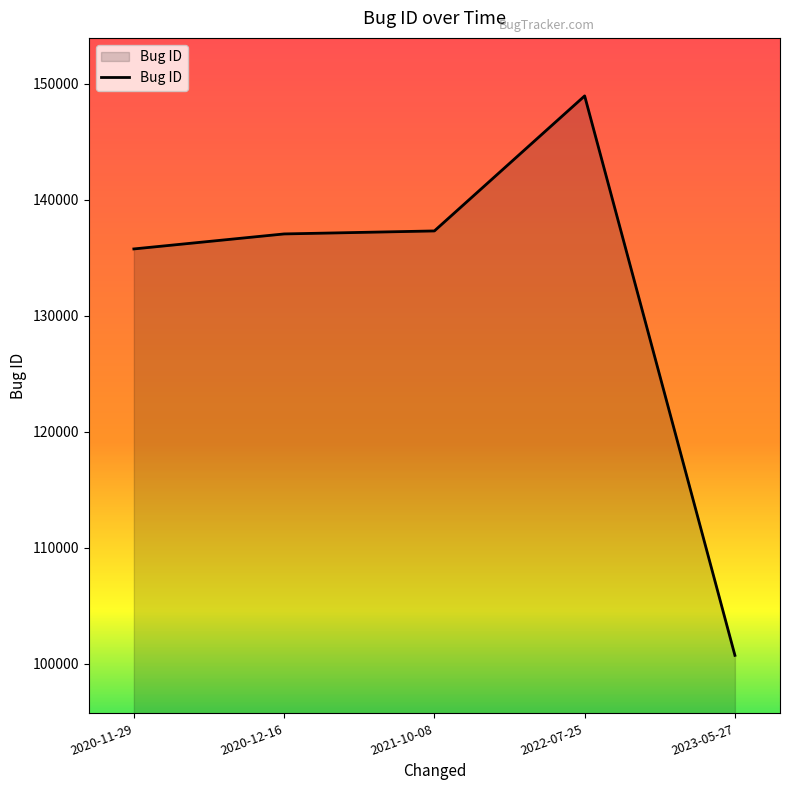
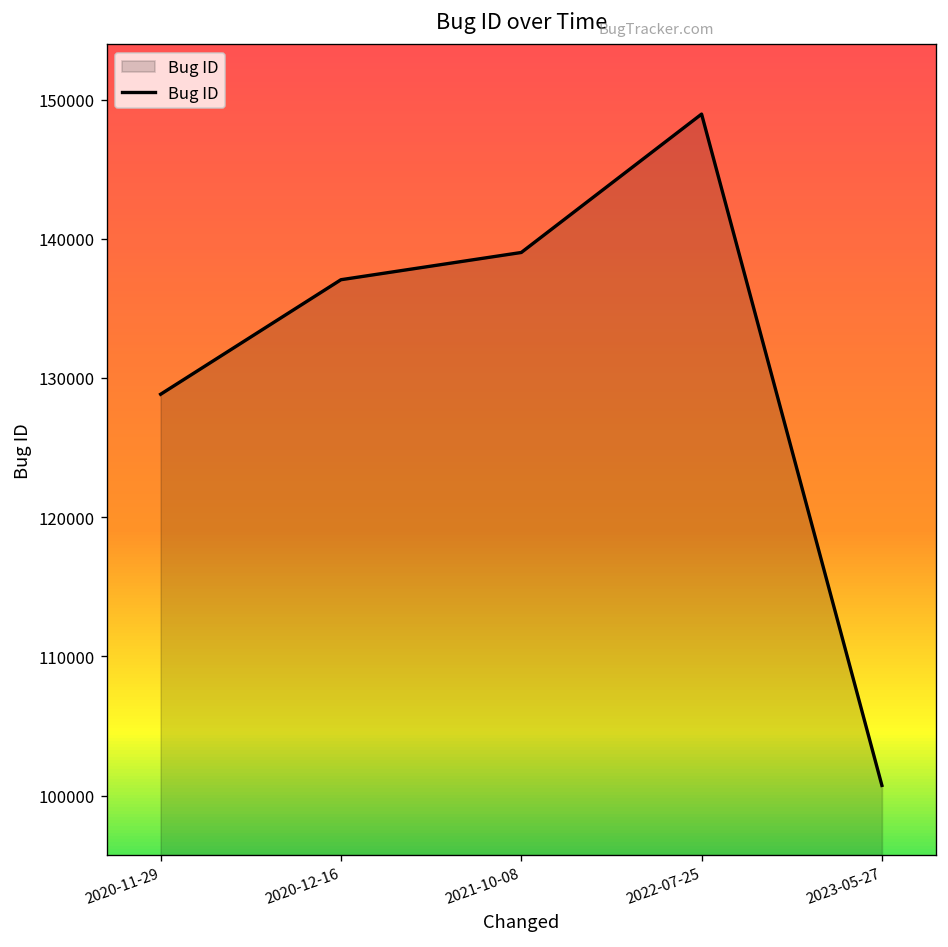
  {
-   "2020-11-29": 135800,
+   "2020-11-29": 128800,
    "2020-12-16": 137100,
-   "2021-10-08": 137300,
+   "2021-10-08": 139000,
    "2022-07-25": 149000,
    "2023-05-27": 100700
  }
